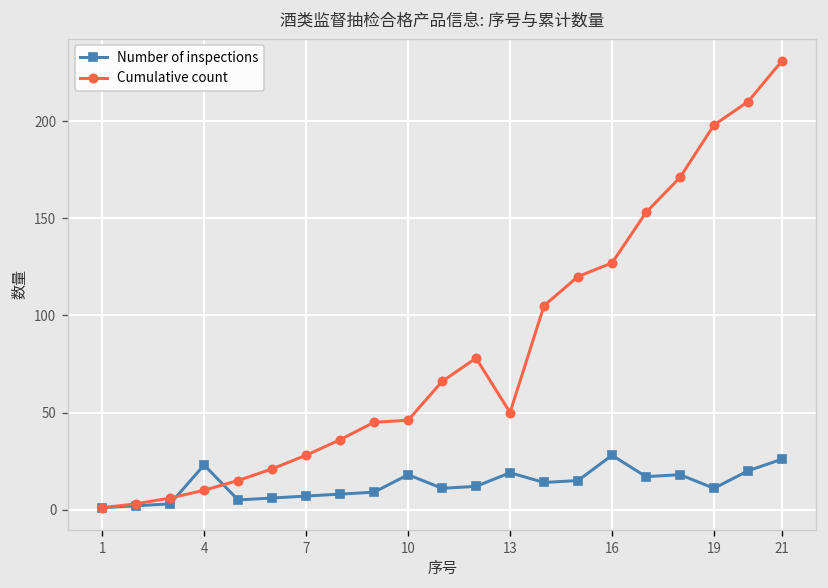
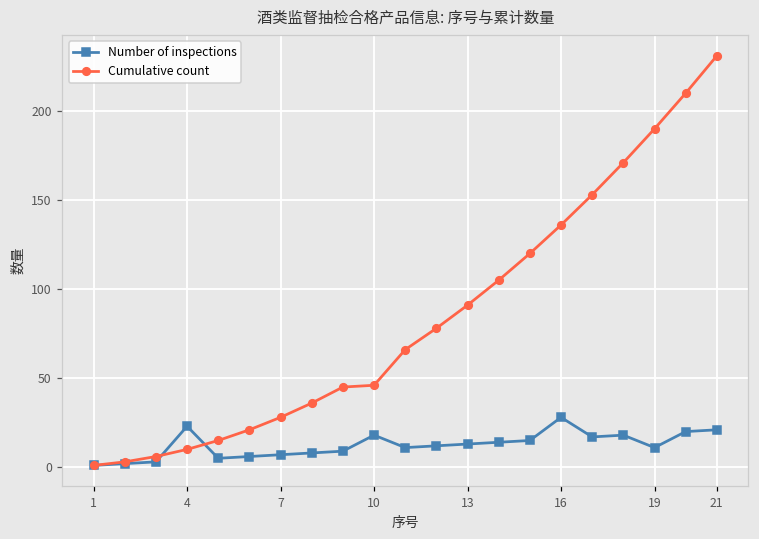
  {
    "Number of inspections": {
      "4": 23,
      "7": 7,
      "10": 18,
-     "13": 19,
+     "13": 13,
      "16": 28,
      "19": 11,
-     "21": 26
+     "21": 21
    },
    "Cumulative count": {
      "4": 10,
      "7": 28,
      "10": 46,
-     "13": 50,
-     "16": 127,
-     "19": 198,
+     "13": 91,
+     "16": 136,
+     "19": 190,
      "21": 231
    }
  }
